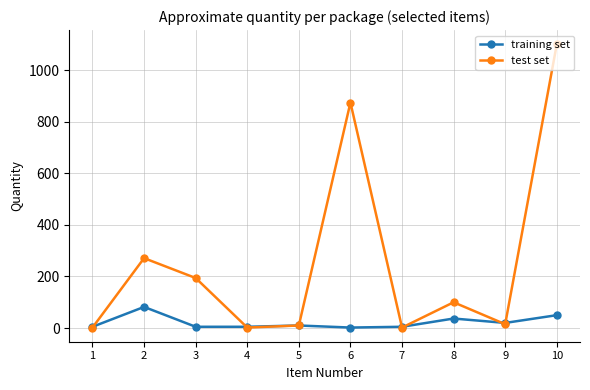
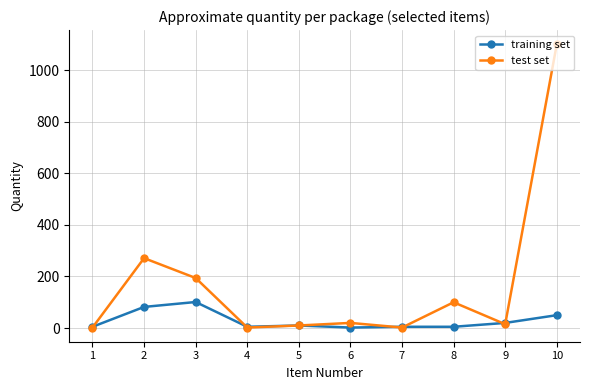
  {
    "training set": {
      "2": 80,
-     "3": 10,
+     "3": 100,
      "6": 0,
-     "8": 40,
+     "8": 10,
      "10": 50
    },
    "test set": {
      "2": 270,
      "3": 190,
-     "6": 870,
+     "6": 20,
      "8": 100
    }
  }
